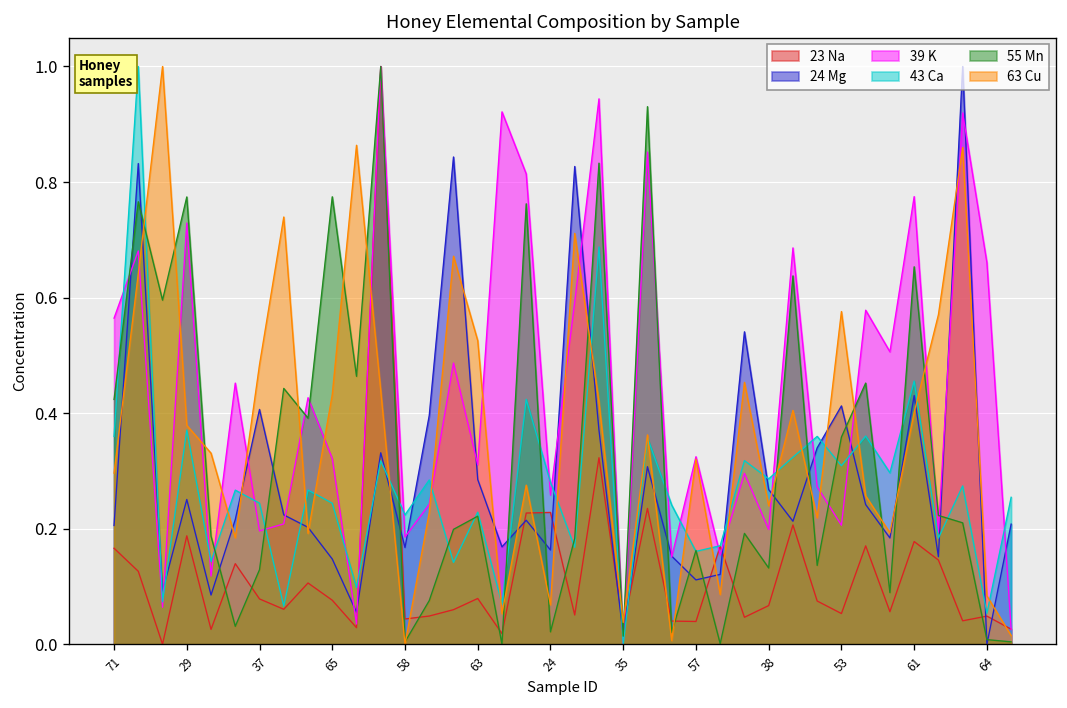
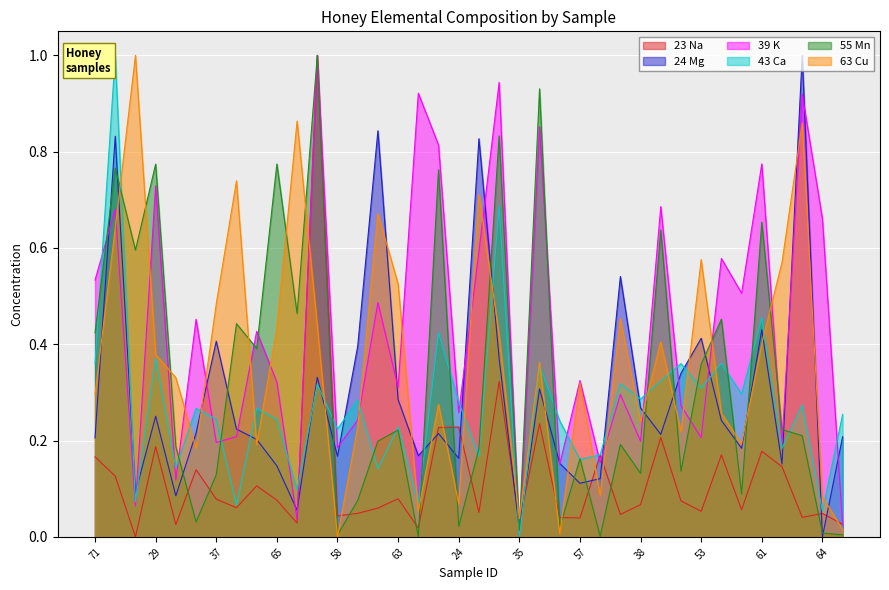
  {
    "23 Na": {
      "71": 0.17,
      "29": 0.19,
      "37": 0.08,
      "65": 0.08,
      "58": 0.04,
      "63": 0.08,
      "24": 0.23,
      "35": 0.03,
      "57": 0.04,
      "38": 0.07,
      "53": 0.05,
      "61": 0.18
    },
    "24 Mg": {
      "71": 0.21,
      "29": 0.25,
      "37": 0.41,
      "65": 0.15,
      "58": 0.17,
      "63": 0.29,
      "24": 0.16,
      "57": 0.11,
      "38": 0.27,
      "53": 0.41,
      "61": 0.43,
      "64": 0.00
    },
    "39 K": {
-     "71": 0.56,
+     "71": 0.53,
      "29": 0.73,
      "37": 0.20,
      "65": 0.32,
      "58": 0.19,
      "63": 0.31,
      "24": 0.26,
      "38": 0.20,
      "53": 0.21,
      "61": 0.77,
      "64": 0.66
    },
    "43 Ca": {
      "71": 0.36,
      "29": 0.37,
      "37": 0.24,
      "65": 0.24,
      "58": 0.22,
      "63": 0.23,
      "24": 0.28,
      "38": 0.29,
      "53": 0.31,
      "61": 0.46
    },
    "55 Mn": {
      "71": 0.42,
      "29": 0.77,
      "37": 0.13,
      "65": 0.77,
      "63": 0.22,
      "24": 0.02,
      "38": 0.13,
      "53": 0.36,
      "61": 0.65,
      "64": 0.01
    },
    "63 Cu": {
      "71": 0.30,
      "29": 0.38,
      "37": 0.48,
      "65": 0.43,
      "63": 0.53,
      "24": 0.07,
      "35": 0.04,
      "38": 0.24,
      "53": 0.58,
      "61": 0.40,
      "64": 0.08
    }
  }
